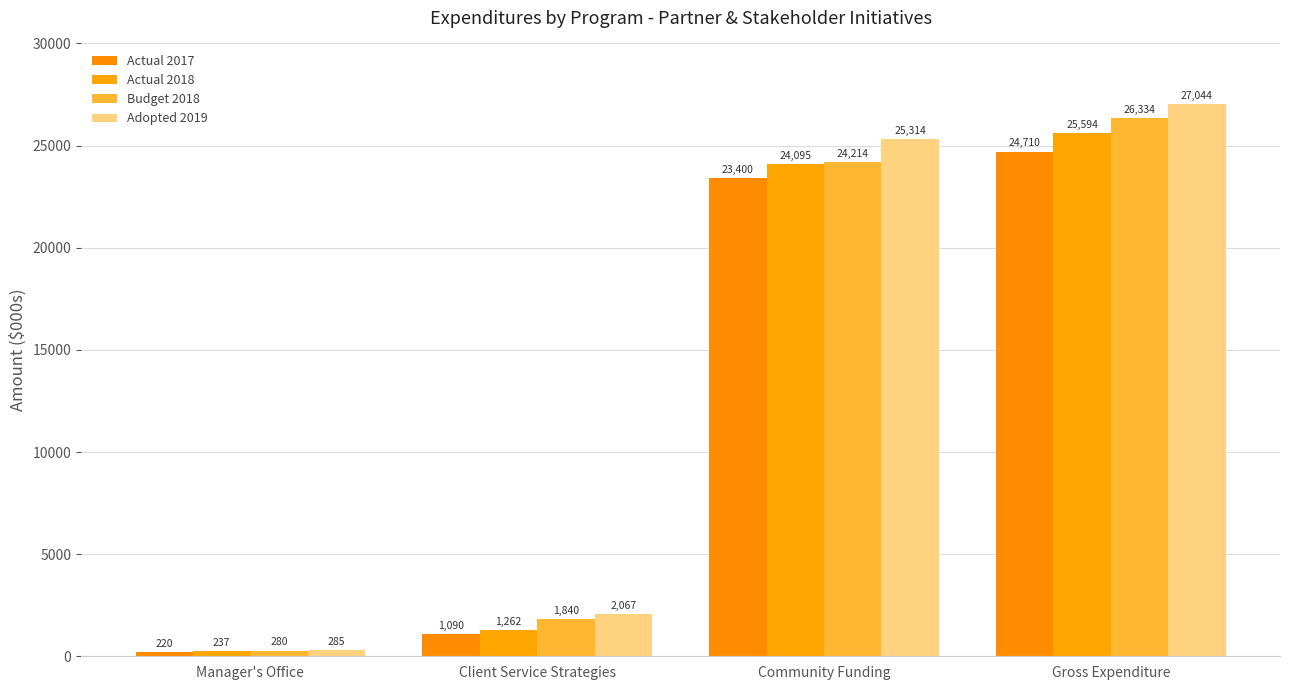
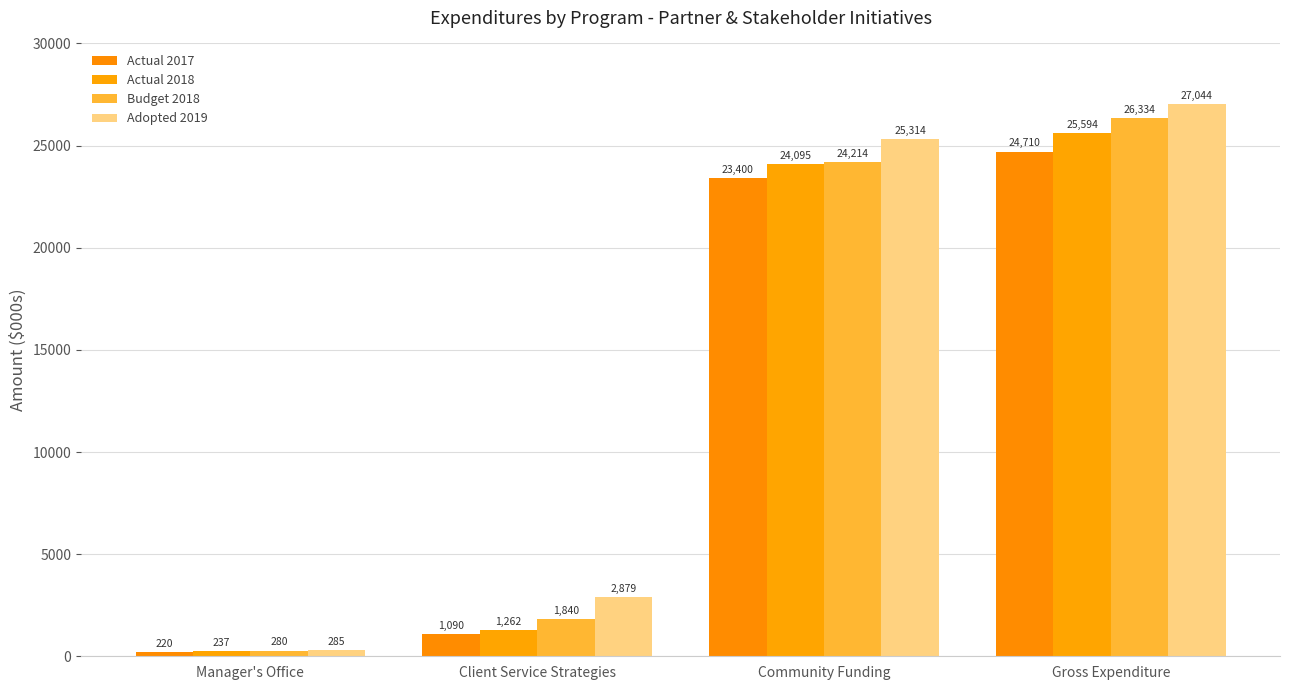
  {
    "Adopted 2019": {
      "Manager's Office": "285",
-     "Client Service Strategies": "2,067",
+     "Client Service Strategies": "2,879",
      "Community Funding": "25,314",
      "Gross Expenditure": "27,044"
    }
  }
